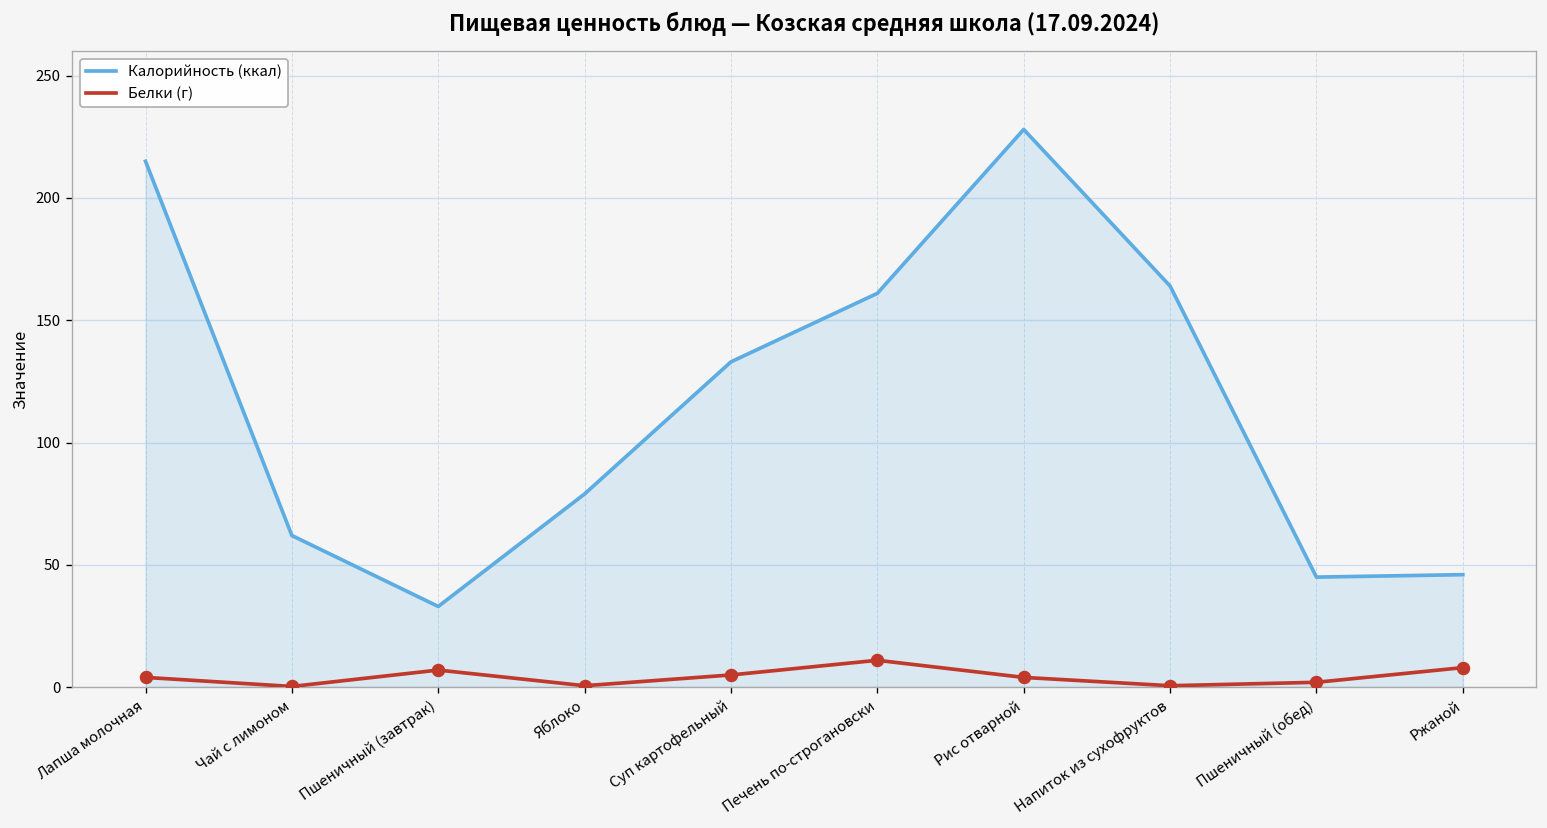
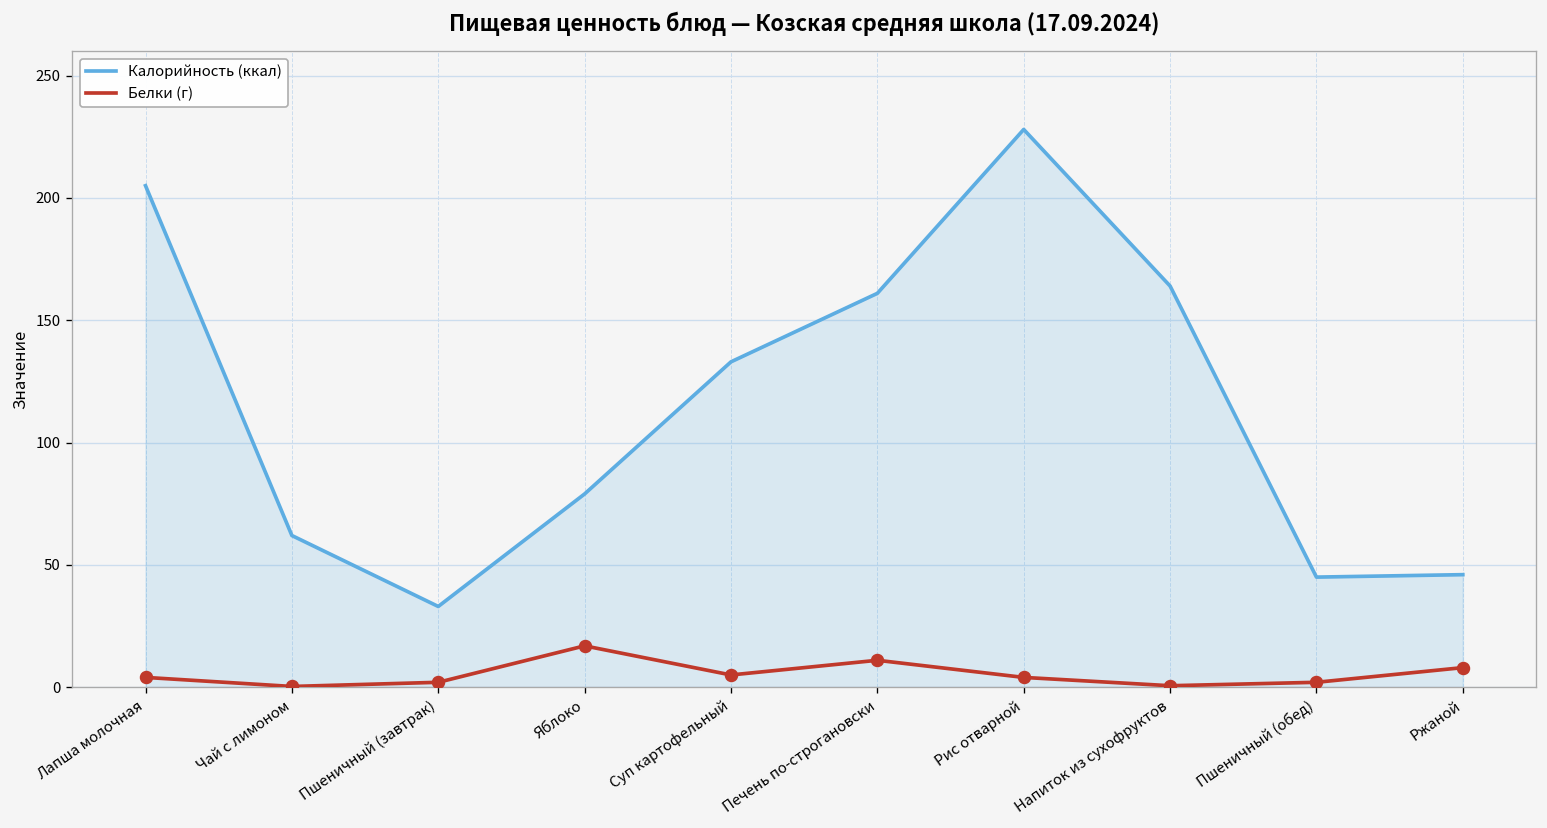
  {
    "Калорийность (ккал)": {
-     "Лапша молочная": 215,
+     "Лапша молочная": 205,
      "Чай с лимоном": 62,
      "Пшеничный (завтрак)": 33,
      "Яблоко": 79,
      "Суп картофельный": 133,
      "Печень по-строгановски": 161,
      "Рис отварной": 228,
      "Напиток из сухофруктов": 164,
      "Пшеничный (обед)": 45,
      "Ржаной": 46
    },
    "Белки (г)": {
      "Лапша молочная": 4,
      "Чай с лимоном": 0,
-     "Пшеничный (завтрак)": 7,
-     "Яблоко": 1,
+     "Пшеничный (завтрак)": 2,
+     "Яблоко": 17,
      "Суп картофельный": 5,
      "Печень по-строгановски": 11,
      "Рис отварной": 4,
      "Напиток из сухофруктов": 1,
      "Пшеничный (обед)": 2,
      "Ржаной": 8
    }
  }
